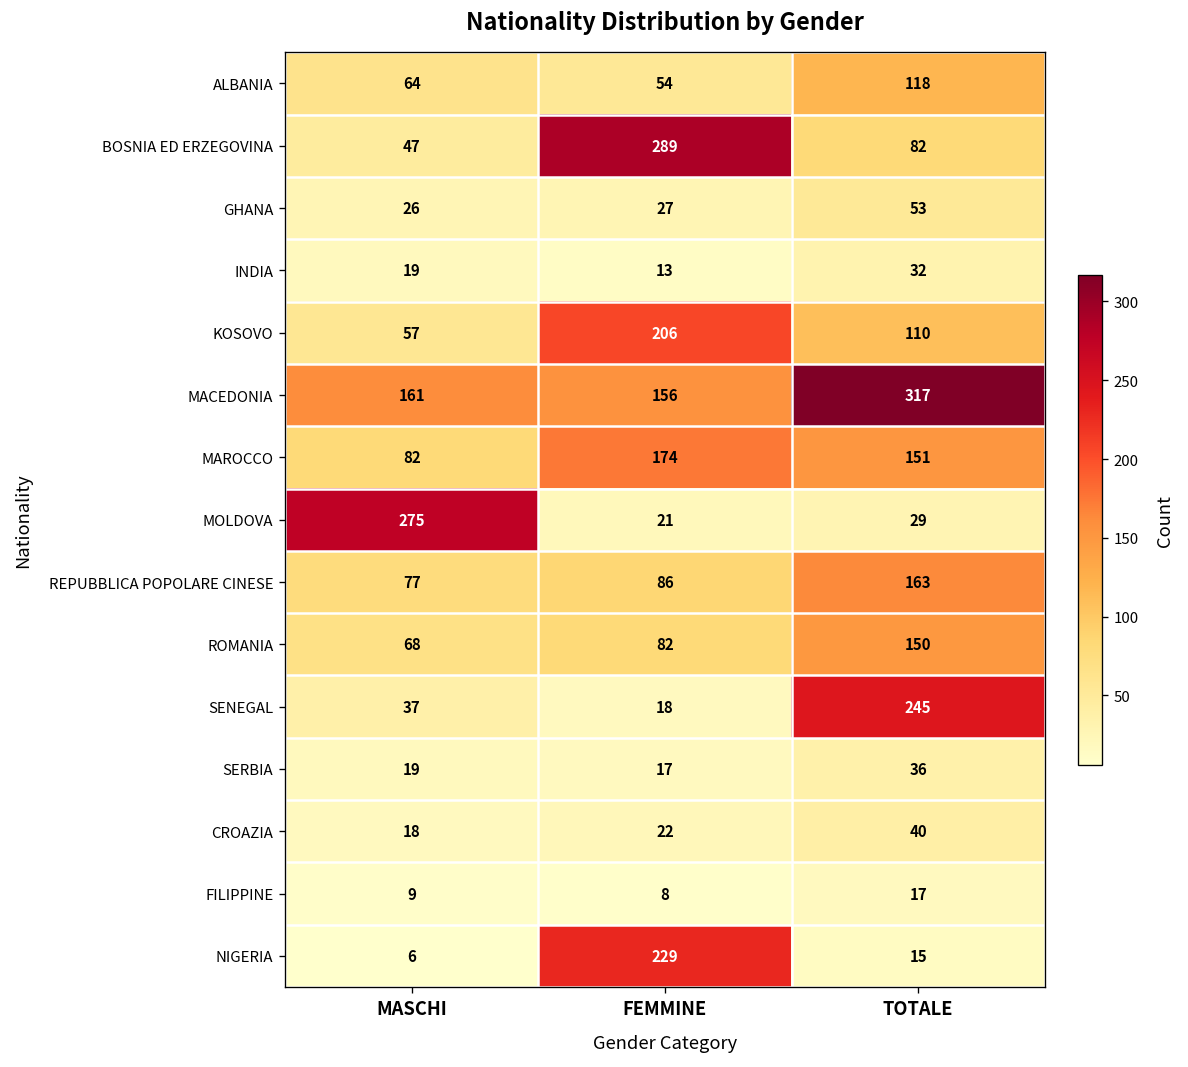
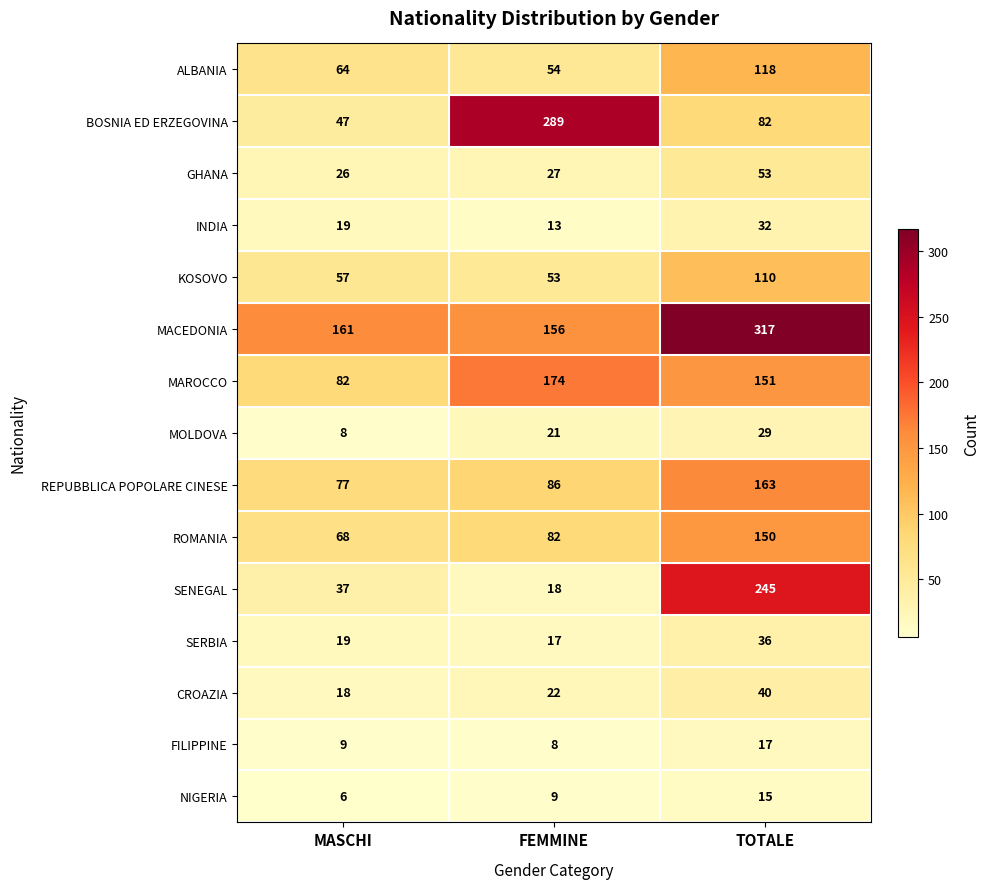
  {
    "ALBANIA": {
      "MASCHI": 64,
      "FEMMINE": 54,
      "TOTALE": 118
    },
    "BOSNIA ED ERZEGOVINA": {
      "MASCHI": 47,
      "FEMMINE": 289,
      "TOTALE": 82
    },
    "GHANA": {
      "MASCHI": 26,
      "FEMMINE": 27,
      "TOTALE": 53
    },
    "INDIA": {
      "MASCHI": 19,
      "FEMMINE": 13,
      "TOTALE": 32
    },
    "KOSOVO": {
      "MASCHI": 57,
-     "FEMMINE": 206,
+     "FEMMINE": 53,
      "TOTALE": 110
    },
    "MACEDONIA": {
      "MASCHI": 161,
      "FEMMINE": 156,
      "TOTALE": 317
    },
    "MAROCCO": {
      "MASCHI": 82,
      "FEMMINE": 174,
      "TOTALE": 151
    },
    "MOLDOVA": {
-     "MASCHI": 275,
+     "MASCHI": 8,
      "FEMMINE": 21,
      "TOTALE": 29
    },
    "REPUBBLICA POPOLARE CINESE": {
      "MASCHI": 77,
      "FEMMINE": 86,
      "TOTALE": 163
    },
    "ROMANIA": {
      "MASCHI": 68,
      "FEMMINE": 82,
      "TOTALE": 150
    },
    "SENEGAL": {
      "MASCHI": 37,
      "FEMMINE": 18,
      "TOTALE": 245
    },
    "SERBIA": {
      "MASCHI": 19,
      "FEMMINE": 17,
      "TOTALE": 36
    },
    "CROAZIA": {
      "MASCHI": 18,
      "FEMMINE": 22,
      "TOTALE": 40
    },
    "FILIPPINE": {
      "MASCHI": 9,
      "FEMMINE": 8,
      "TOTALE": 17
    },
    "NIGERIA": {
      "MASCHI": 6,
-     "FEMMINE": 229,
+     "FEMMINE": 9,
      "TOTALE": 15
    }
  }
